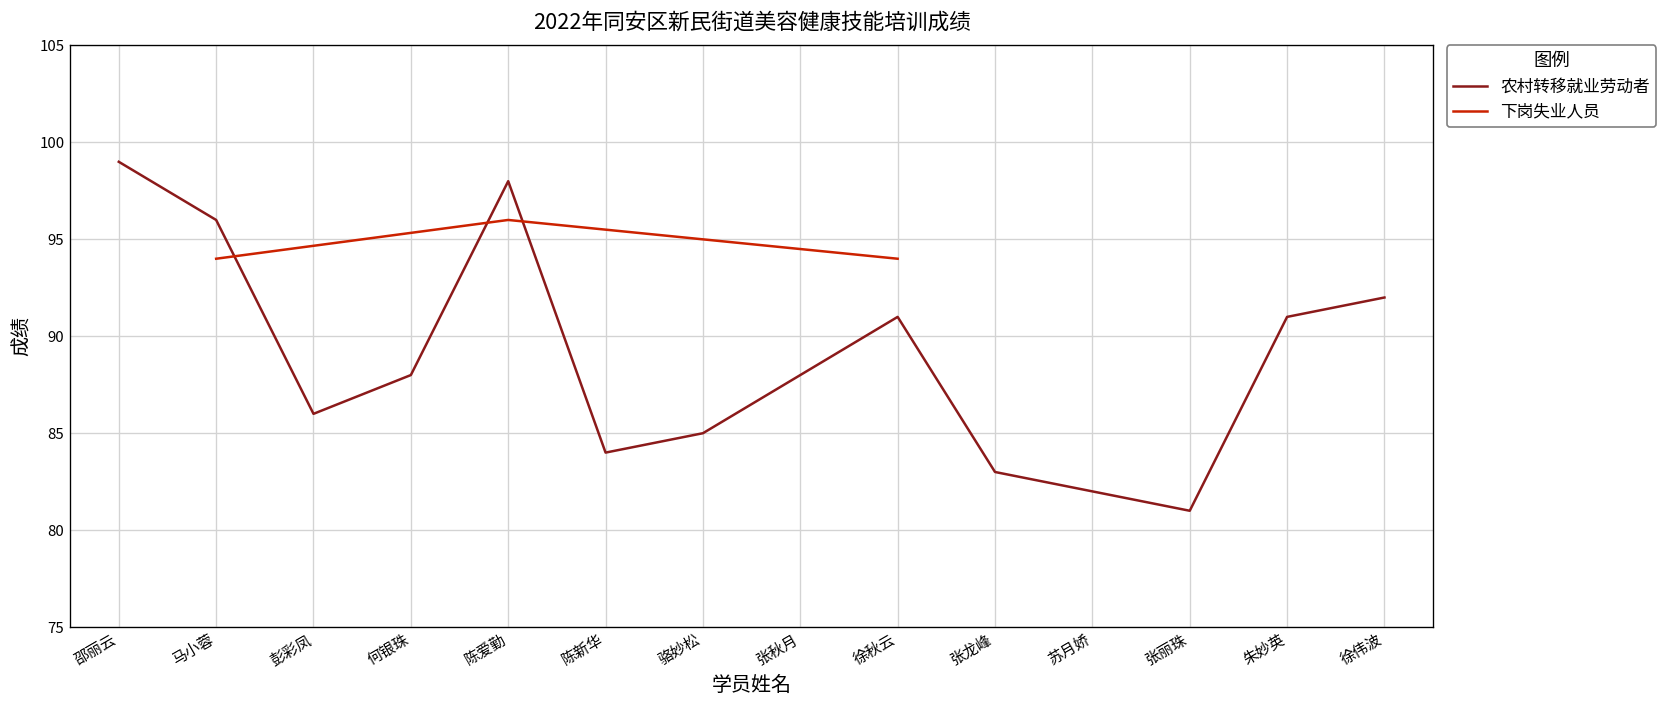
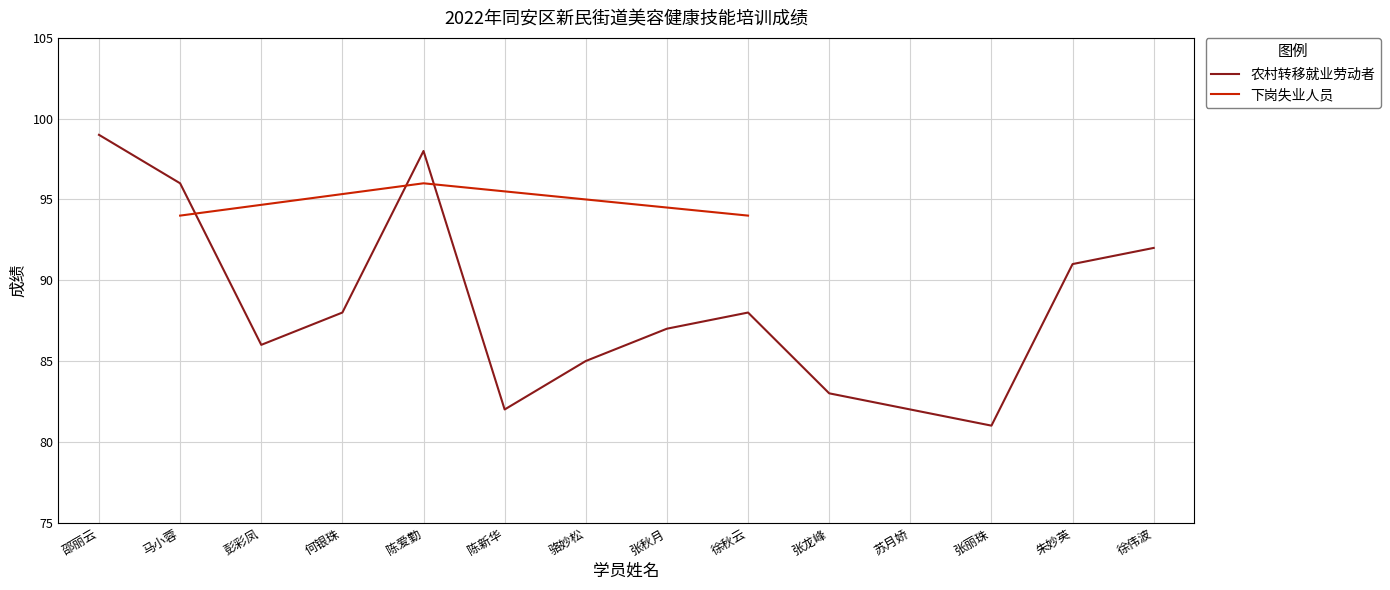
  {
    "农村转移就业劳动者": {
      "邵丽云": 99,
      "马小蓉": 96,
      "彭彩凤": 86,
      "何银珠": 88,
      "陈爱勤": 98,
-     "陈新华": 84,
+     "陈新华": 82,
      "骆妙松": 85,
-     "张秋月": 88,
-     "徐秋云": 91,
+     "张秋月": 87,
+     "徐秋云": 88,
      "张龙峰": 83,
      "苏月娇": 82,
      "张丽珠": 81,
      "朱妙英": 91,
      "徐伟波": 92
    },
    "下岗失业人员": {
      "马小蓉": 94,
      "陈爱勤": 96,
      "徐秋云": 94
    }
  }
